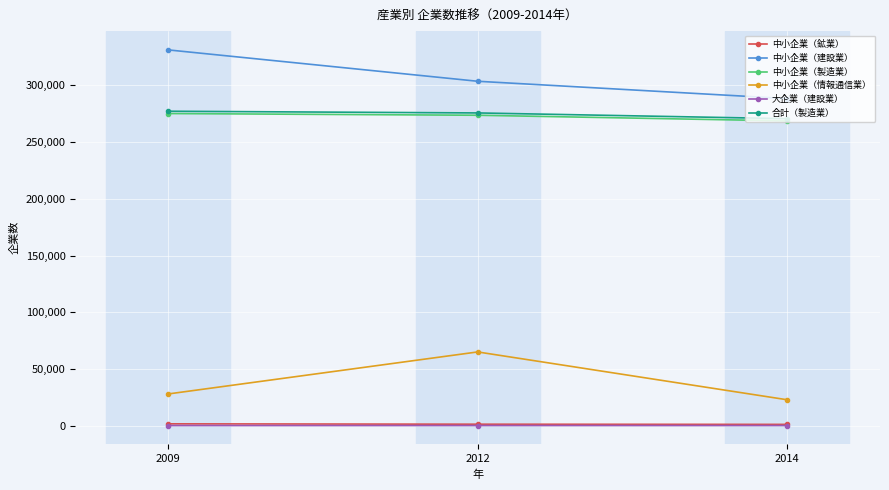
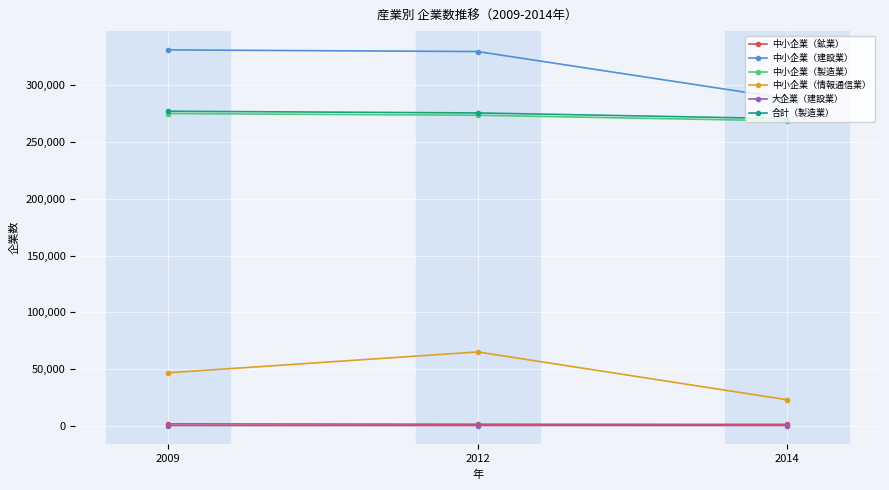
  {
    "中小企業（建設業）": {
      "2009": "331,000",
-     "2012": "303,000"
+     "2012": "330,000"
    },
    "中小企業（情報通信業）": {
-     "2009": "28,000",
+     "2009": "47,000",
      "2012": "65,000",
      "2014": "23,000"
    }
  }
